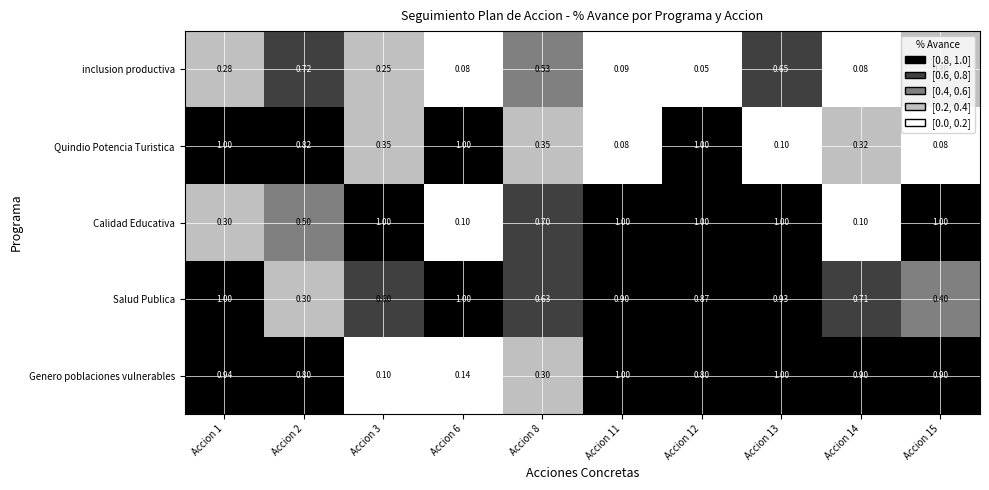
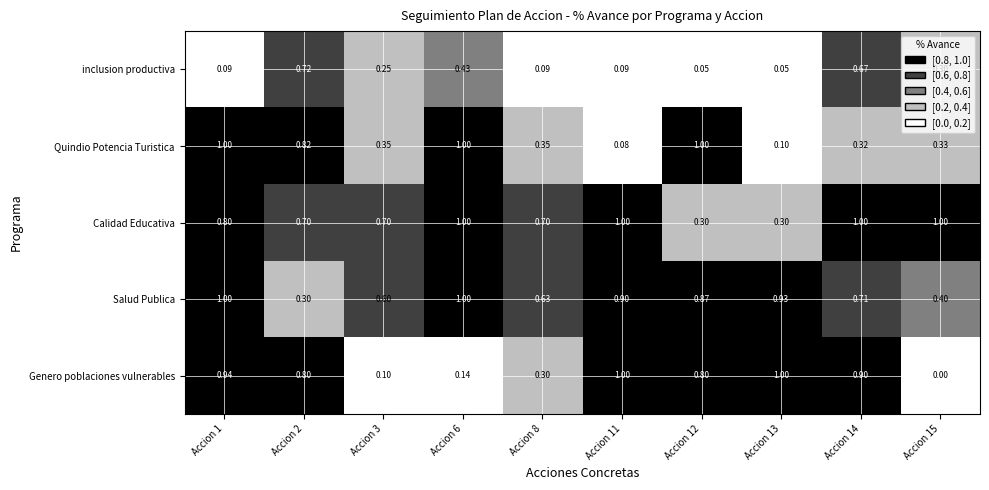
  {
    "inclusion productiva": {
-     "Accion 1": 0.28,
+     "Accion 1": 0.09,
      "Accion 2": 0.72,
      "Accion 3": 0.25,
-     "Accion 6": 0.08,
-     "Accion 8": 0.53,
+     "Accion 6": 0.43,
+     "Accion 8": 0.09,
      "Accion 11": 0.09,
      "Accion 12": 0.05,
-     "Accion 13": 0.65,
-     "Accion 14": 0.08
+     "Accion 13": 0.05,
+     "Accion 14": 0.67
    },
    "Quindio Potencia Turistica": {
      "Accion 1": 1.00,
      "Accion 2": 0.82,
      "Accion 3": 0.35,
      "Accion 6": 1.00,
      "Accion 8": 0.35,
      "Accion 11": 0.08,
      "Accion 12": 1.00,
      "Accion 13": 0.10,
      "Accion 14": 0.32,
-     "Accion 15": 0.08
+     "Accion 15": 0.33
    },
    "Calidad Educativa": {
-     "Accion 1": 0.30,
-     "Accion 2": 0.50,
-     "Accion 3": 1.00,
-     "Accion 6": 0.10,
+     "Accion 1": 0.80,
+     "Accion 2": 0.70,
+     "Accion 3": 0.70,
+     "Accion 6": 1.00,
      "Accion 8": 0.70,
      "Accion 11": 1.00,
-     "Accion 12": 1.00,
-     "Accion 13": 1.00,
-     "Accion 14": 0.10,
+     "Accion 12": 0.30,
+     "Accion 13": 0.30,
+     "Accion 14": 1.00,
      "Accion 15": 1.00
    },
    "Salud Publica": {
      "Accion 1": 1.00,
      "Accion 2": 0.30,
      "Accion 3": 0.60,
      "Accion 6": 1.00,
      "Accion 8": 0.63,
      "Accion 11": 0.90,
      "Accion 12": 0.87,
      "Accion 13": 0.93,
      "Accion 14": 0.71,
      "Accion 15": 0.40
    },
    "Genero poblaciones vulnerables": {
      "Accion 1": 0.94,
      "Accion 2": 0.80,
      "Accion 3": 0.10,
      "Accion 6": 0.14,
      "Accion 8": 0.30,
      "Accion 11": 1.00,
      "Accion 12": 0.80,
      "Accion 13": 1.00,
      "Accion 14": 0.90,
-     "Accion 15": 0.90
+     "Accion 15": 0.00
    }
  }
